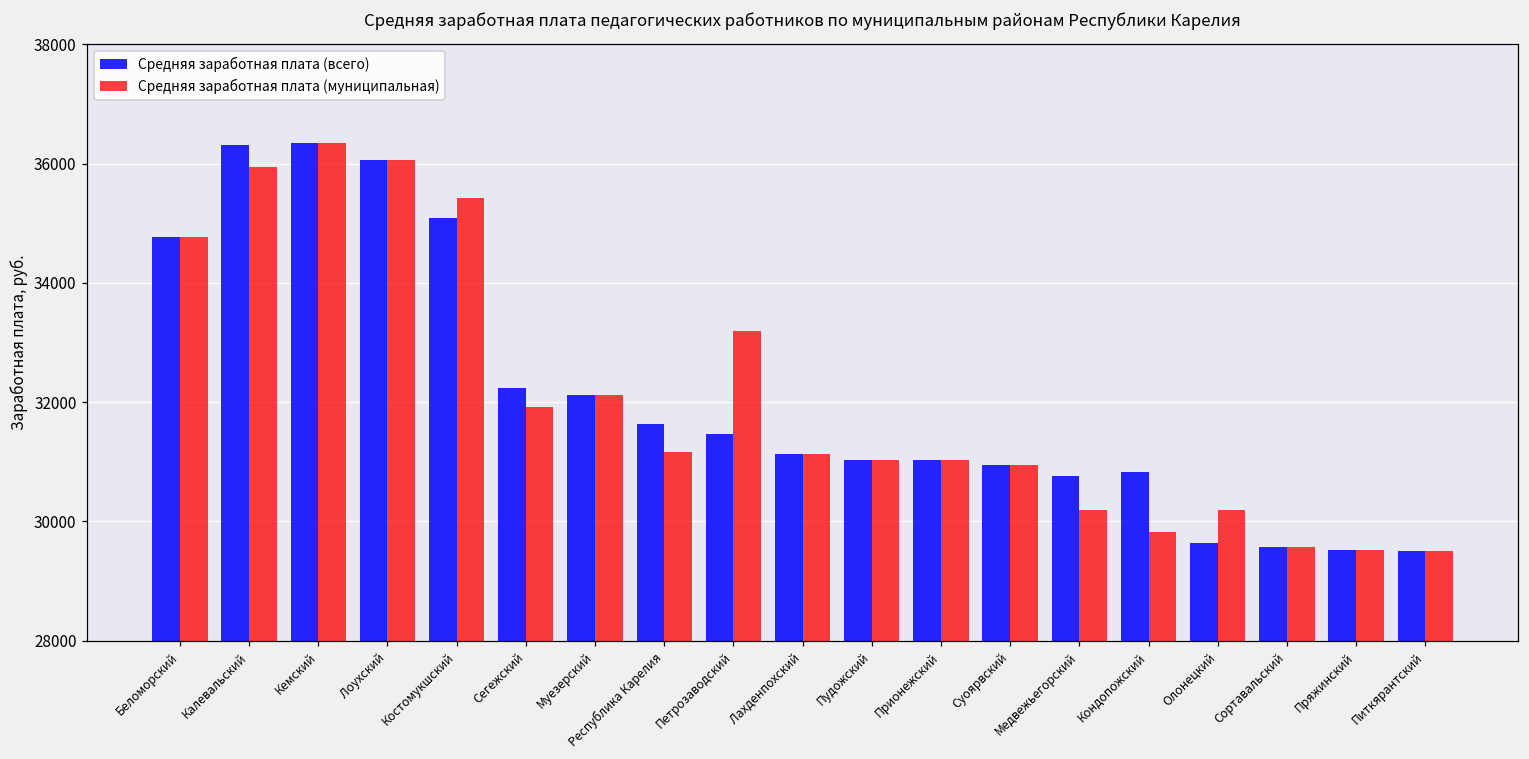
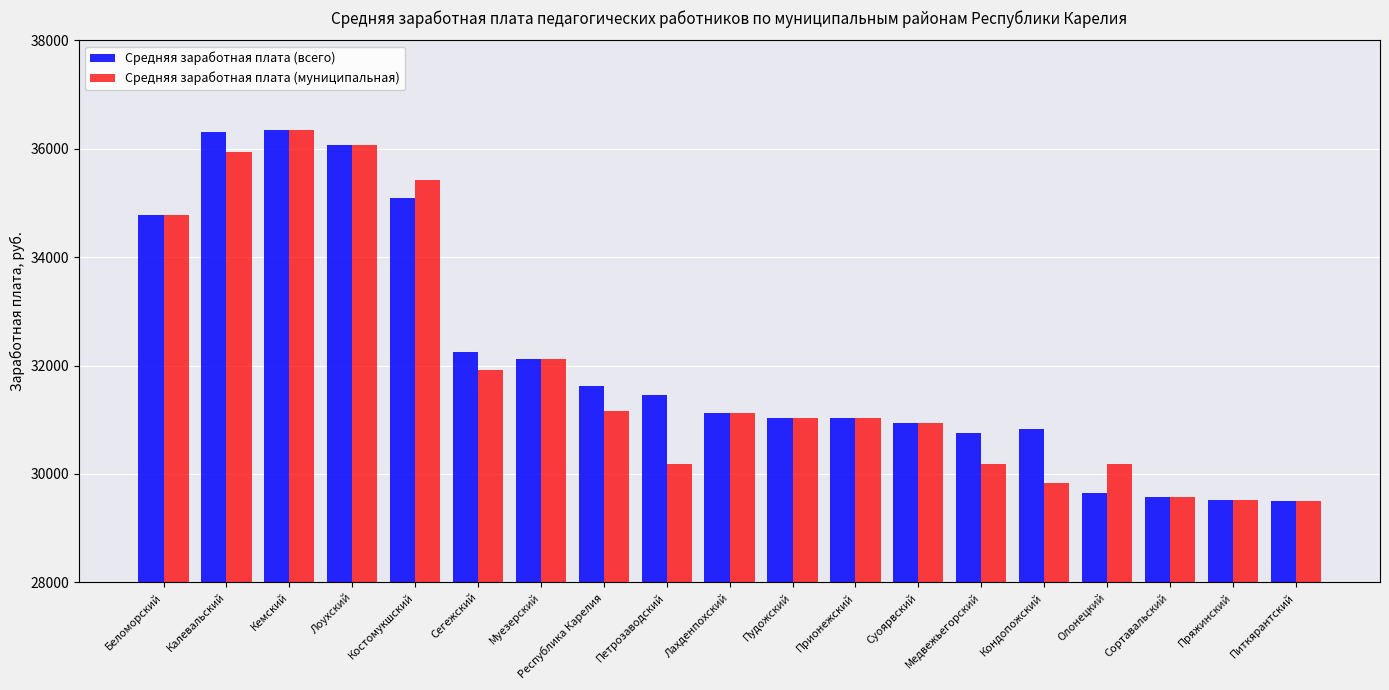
  {
    "Средняя заработная плата (всего)": {
      "Беломорский": 34800,
      "Калевальский": 36300,
      "Кемский": 36400,
      "Лоухский": 36100,
      "Костомукшский": 35100,
      "Сегежский": 32200,
      "Муезерский": 32100,
      "Республика Карелия": 31600,
      "Петрозаводский": 31500,
      "Лахденпохский": 31100,
      "Пудожский": 31000,
      "Прионежский": 31000,
      "Суоярвский": 30900,
      "Медвежьегорский": 30800,
      "Кондопожский": 30800,
      "Олонецкий": 29600,
      "Сортавальский": 29600,
      "Пряжинский": 29500,
      "Питкярантский": 29500
    },
    "Средняя заработная плата (муниципальная)": {
      "Беломорский": 34800,
      "Калевальский": 35900,
      "Кемский": 36400,
      "Лоухский": 36100,
      "Костомукшский": 35400,
      "Сегежский": 31900,
      "Муезерский": 32100,
      "Республика Карелия": 31200,
-     "Петрозаводский": 33200,
+     "Петрозаводский": 30200,
      "Лахденпохский": 31100,
      "Пудожский": 31000,
      "Прионежский": 31000,
      "Суоярвский": 30900,
      "Медвежьегорский": 30200,
      "Кондопожский": 29800,
      "Олонецкий": 30200,
      "Сортавальский": 29600,
      "Пряжинский": 29500,
      "Питкярантский": 29500
    }
  }
